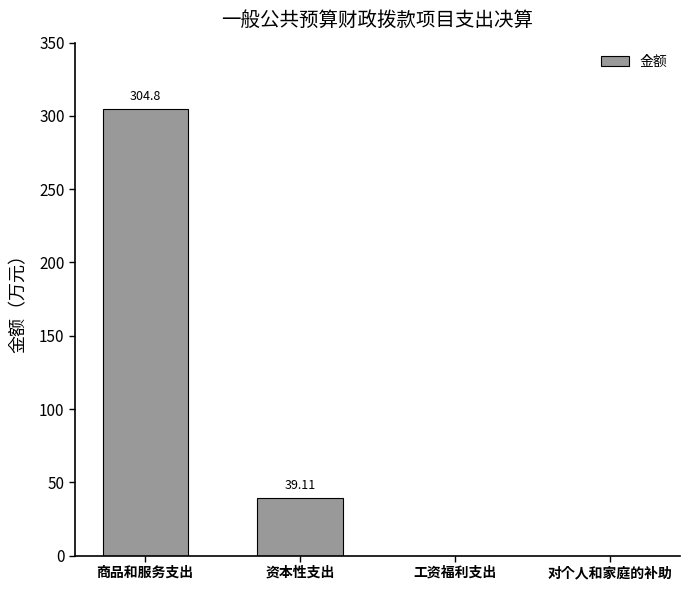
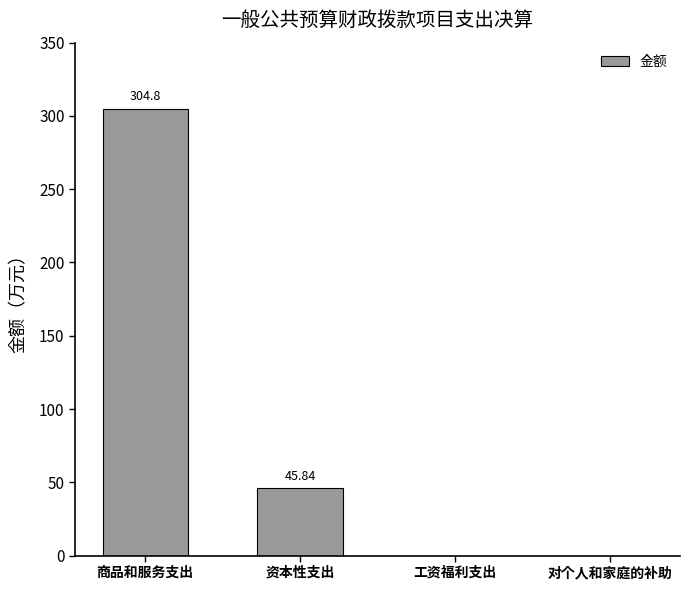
  {
    "商品和服务支出": 304.8,
-   "资本性支出": 39.11
+   "资本性支出": 45.84
  }
